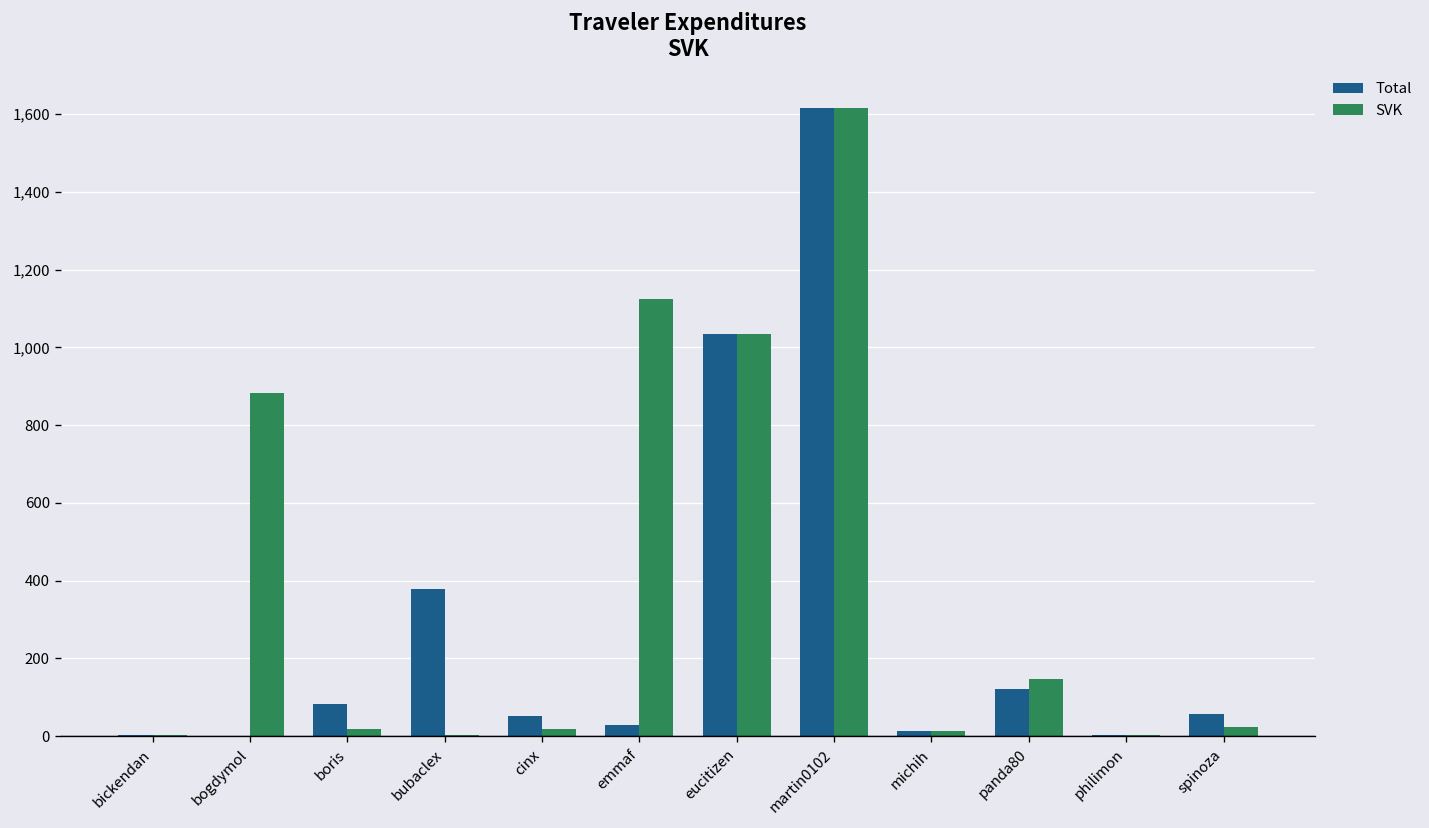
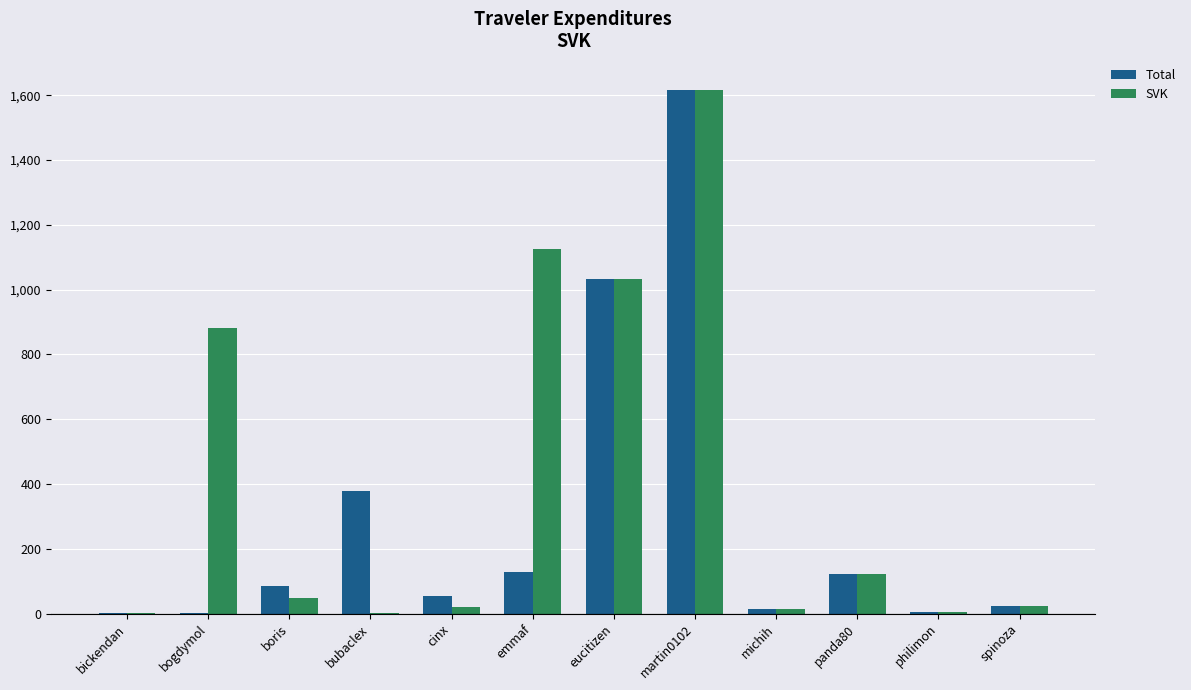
  {
    "Total": {
      "boris": "80",
      "bubaclex": "380",
      "cinx": "50",
-     "emmaf": "30",
+     "emmaf": "130",
      "eucitizen": "1,030",
      "martin0102": "1,620",
      "michih": "10",
      "panda80": "120",
-     "spinoza": "60"
+     "spinoza": "20"
    },
    "SVK": {
      "bogdymol": "880",
-     "boris": "20",
+     "boris": "50",
      "cinx": "20",
      "emmaf": "1,120",
      "eucitizen": "1,030",
      "martin0102": "1,620",
      "michih": "10",
-     "panda80": "150",
+     "panda80": "120",
      "spinoza": "20"
    }
  }
